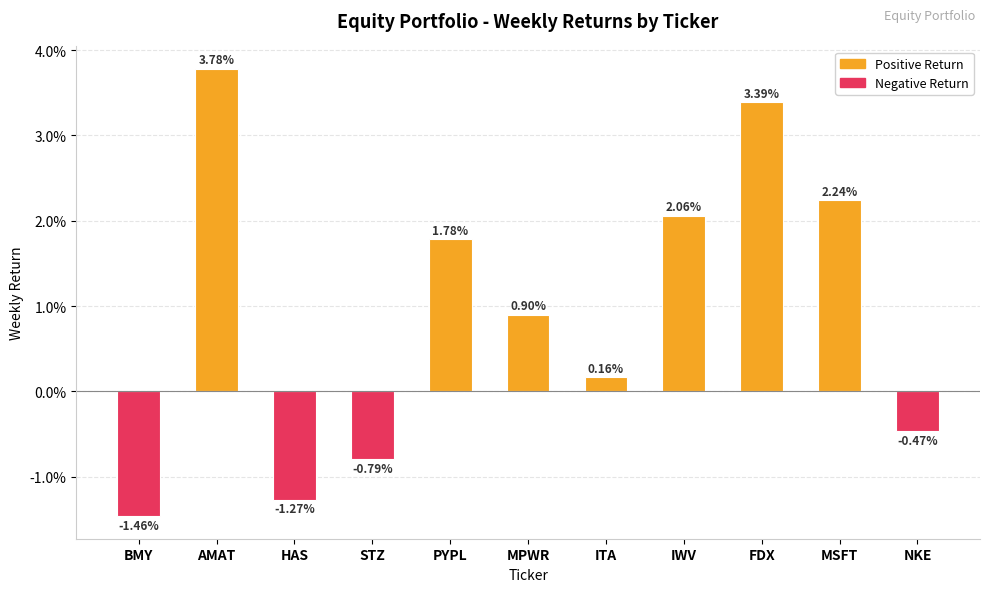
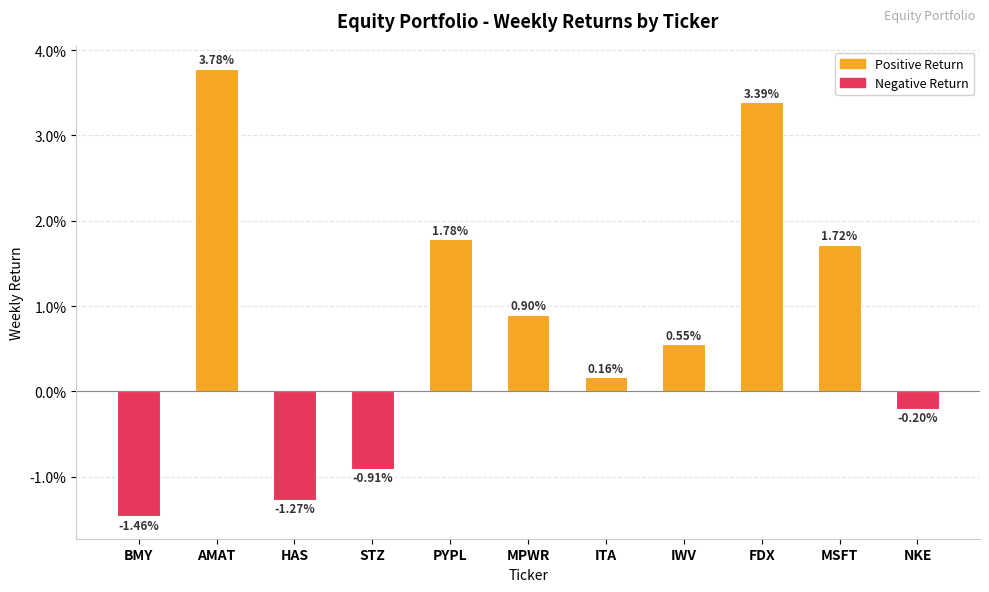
  {
    "BMY": "-1.46%",
    "AMAT": "3.78%",
    "HAS": "-1.27%",
-   "STZ": "-0.79%",
+   "STZ": "-0.91%",
    "PYPL": "1.78%",
    "MPWR": "0.90%",
    "ITA": "0.16%",
-   "IWV": "2.06%",
+   "IWV": "0.55%",
    "FDX": "3.39%",
-   "MSFT": "2.24%",
-   "NKE": "-0.47%"
+   "MSFT": "1.72%",
+   "NKE": "-0.20%"
  }
